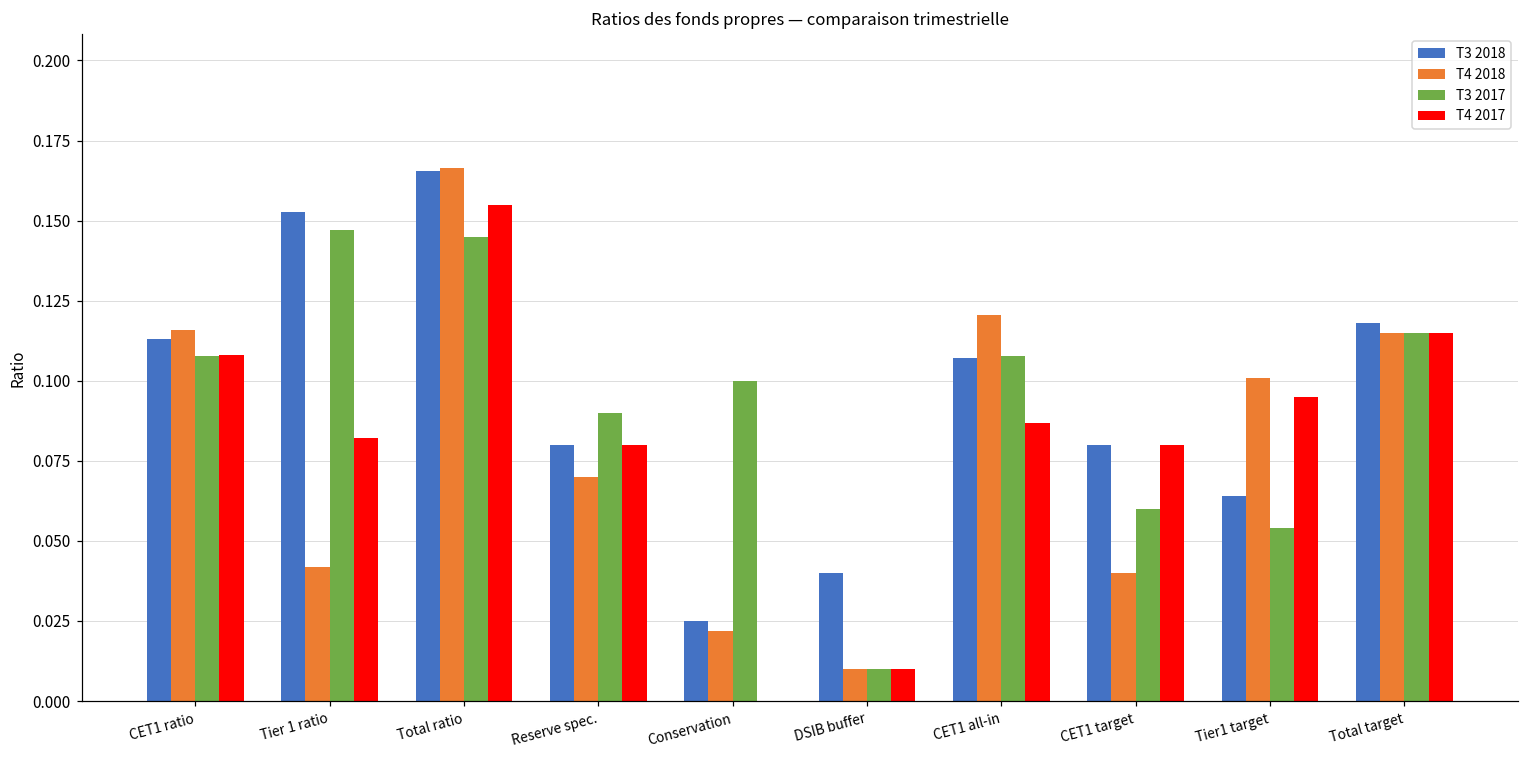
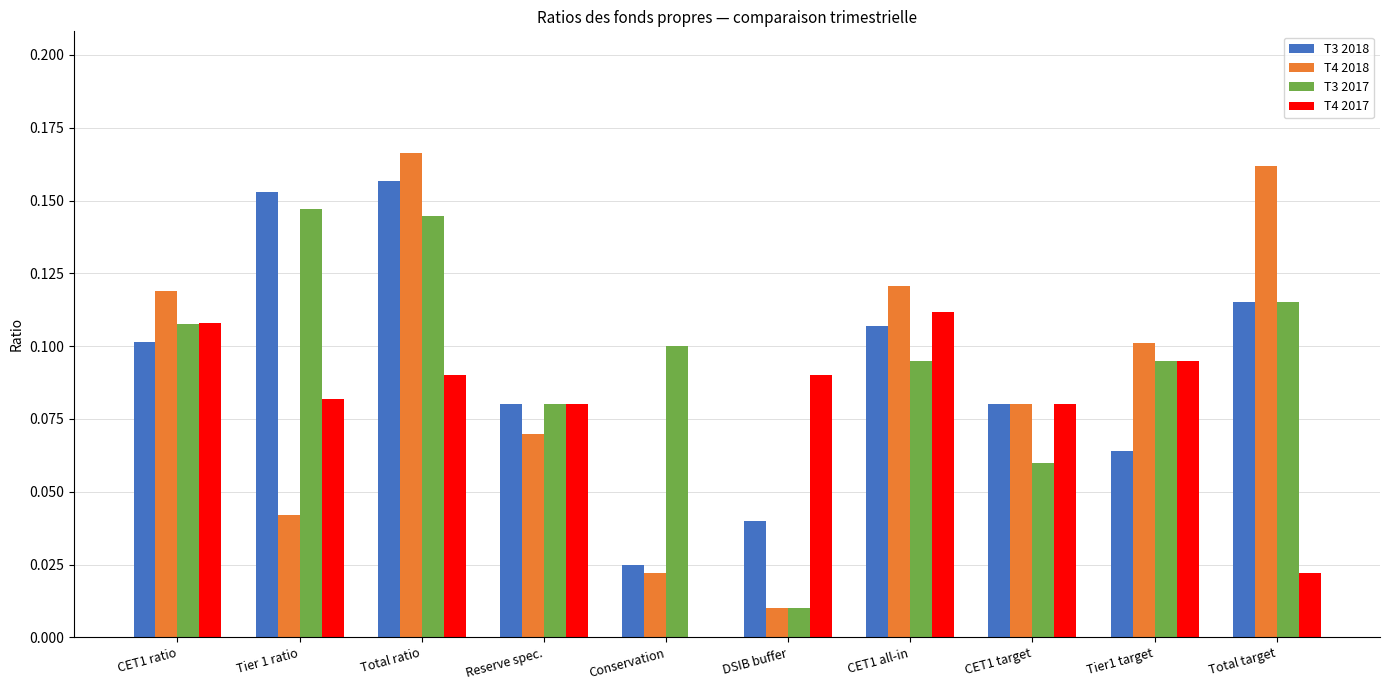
  {
    "T3 2018": {
-     "CET1 ratio": 0.113,
+     "CET1 ratio": 0.102,
      "Tier 1 ratio": 0.153,
-     "Total ratio": 0.166,
+     "Total ratio": 0.157,
      "Reserve spec.": 0.080,
      "Conservation": 0.025,
      "DSIB buffer": 0.040,
      "CET1 all-in": 0.107,
      "CET1 target": 0.080,
      "Tier1 target": 0.064,
-     "Total target": 0.118
+     "Total target": 0.115
    },
    "T4 2018": {
-     "CET1 ratio": 0.116,
+     "CET1 ratio": 0.119,
      "Tier 1 ratio": 0.042,
      "Total ratio": 0.167,
      "Reserve spec.": 0.070,
      "Conservation": 0.022,
      "DSIB buffer": 0.010,
      "CET1 all-in": 0.121,
-     "CET1 target": 0.04,
+     "CET1 target": 0.08,
      "Tier1 target": 0.101,
-     "Total target": 0.115
+     "Total target": 0.162
    },
    "T3 2017": {
      "CET1 ratio": 0.108,
      "Tier 1 ratio": 0.147,
      "Total ratio": 0.145,
-     "Reserve spec.": 0.09,
+     "Reserve spec.": 0.08,
      "Conservation": 0.100,
      "DSIB buffer": 0.010,
-     "CET1 all-in": 0.108,
+     "CET1 all-in": 0.095,
      "CET1 target": 0.060,
-     "Tier1 target": 0.054,
+     "Tier1 target": 0.095,
      "Total target": 0.115
    },
    "T4 2017": {
      "CET1 ratio": 0.108,
      "Tier 1 ratio": 0.082,
-     "Total ratio": 0.155,
+     "Total ratio": 0.090,
      "Reserve spec.": 0.080,
      "Conservation": 0.000,
-     "DSIB buffer": 0.01,
-     "CET1 all-in": 0.087,
+     "DSIB buffer": 0.09,
+     "CET1 all-in": 0.112,
      "CET1 target": 0.080,
      "Tier1 target": 0.095,
-     "Total target": 0.115
+     "Total target": 0.022
    }
  }
